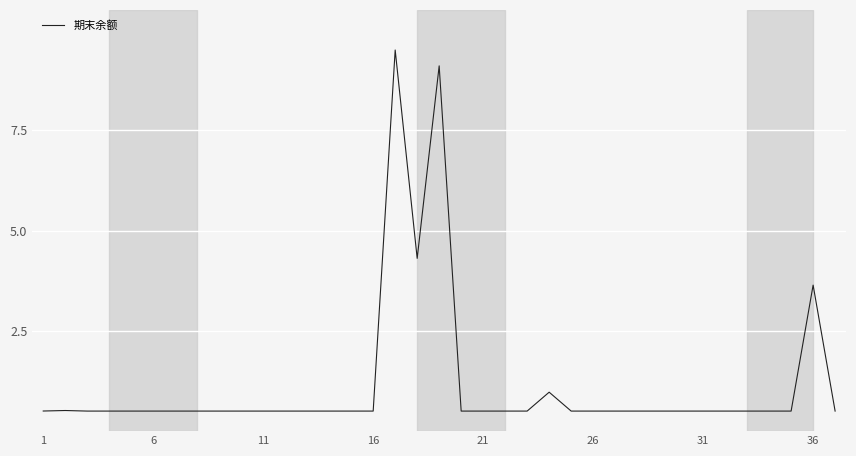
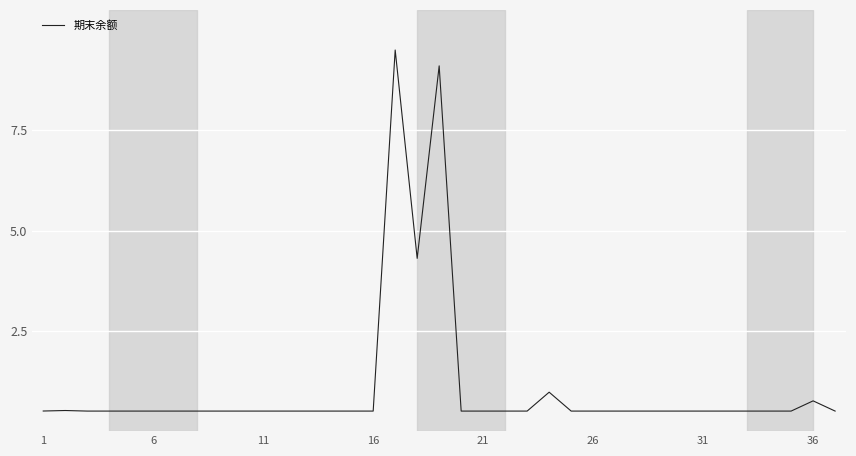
  {
    "1": 0.5,
    "6": 0.5,
    "11": 0.5,
    "16": 0.5,
    "21": 0.5,
    "26": 0.5,
    "31": 0.5,
-   "36": 3.6
+   "36": 0.8
  }
